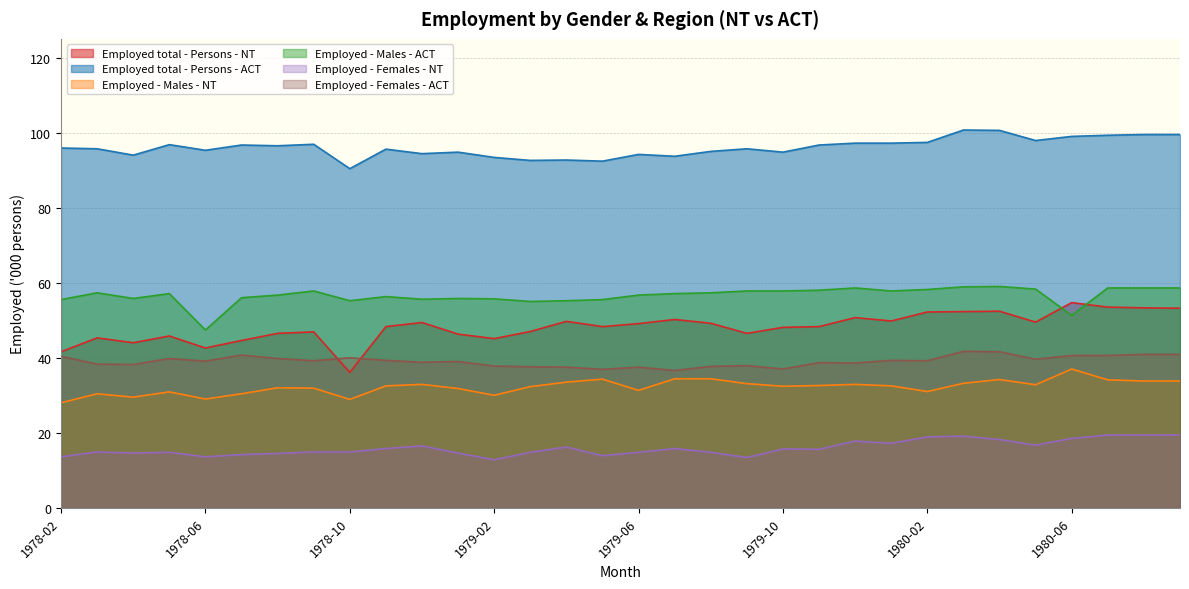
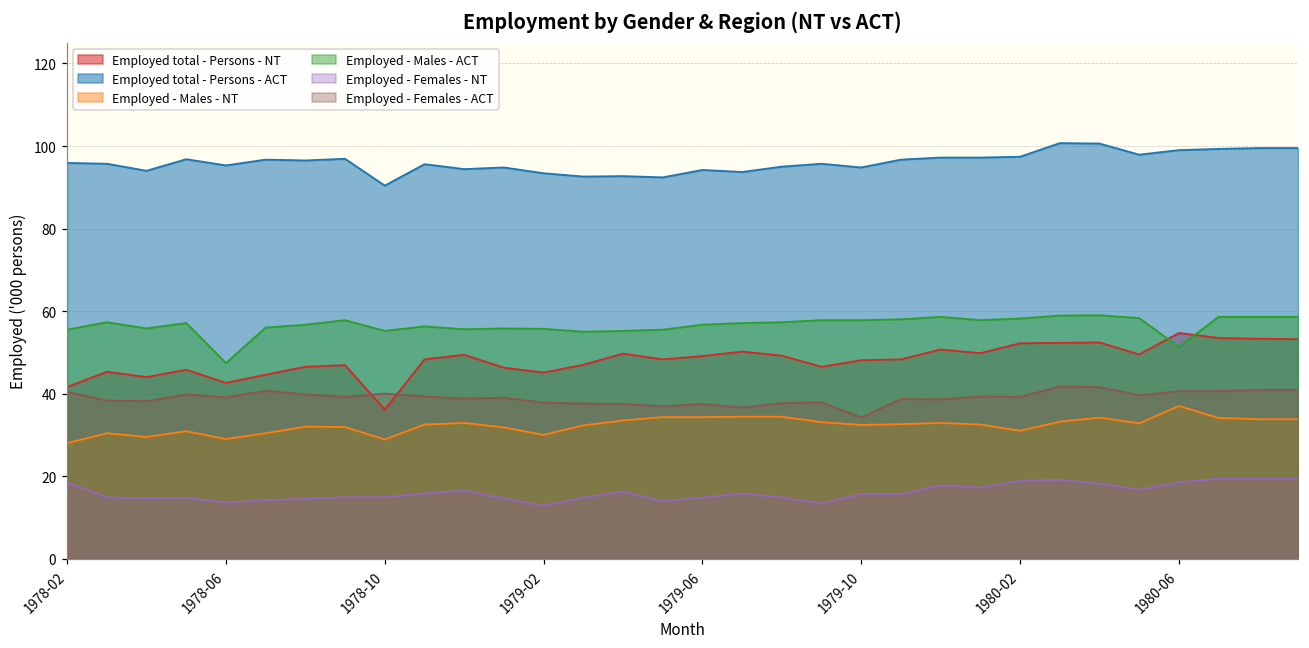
  {
    "Employed total - Persons - NT": {
      "1978-02": 42,
      "1978-06": 43,
      "1978-10": 36,
      "1979-02": 45,
      "1979-06": 49,
      "1979-10": 48,
      "1980-02": 52,
      "1980-06": 55
    },
    "Employed total - Persons - ACT": {
      "1978-02": 96,
      "1978-06": 95,
      "1978-10": 90,
      "1979-02": 93,
      "1979-06": 94,
      "1979-10": 95,
      "1980-02": 97,
      "1980-06": 99
    },
    "Employed - Males - NT": {
      "1978-02": 28,
      "1978-06": 29,
      "1978-10": 29,
      "1979-02": 30,
-     "1979-06": 31,
+     "1979-06": 34,
      "1979-10": 32,
      "1980-02": 31,
      "1980-06": 37
    },
    "Employed - Males - ACT": {
      "1978-02": 56,
      "1978-06": 47,
      "1978-10": 55,
      "1979-02": 56,
      "1979-06": 57,
      "1979-10": 58,
      "1980-02": 58,
      "1980-06": 51
    },
    "Employed - Females - NT": {
-     "1978-02": 14,
+     "1978-02": 19,
      "1978-06": 14,
      "1978-10": 15,
      "1979-02": 13,
      "1979-06": 15,
      "1979-10": 16,
      "1980-02": 19,
      "1980-06": 19
    },
    "Employed - Females - ACT": {
      "1978-02": 40,
      "1978-06": 39,
      "1978-10": 40,
      "1979-02": 38,
      "1979-06": 38,
-     "1979-10": 37,
+     "1979-10": 34,
      "1980-02": 39,
      "1980-06": 41
    }
  }
